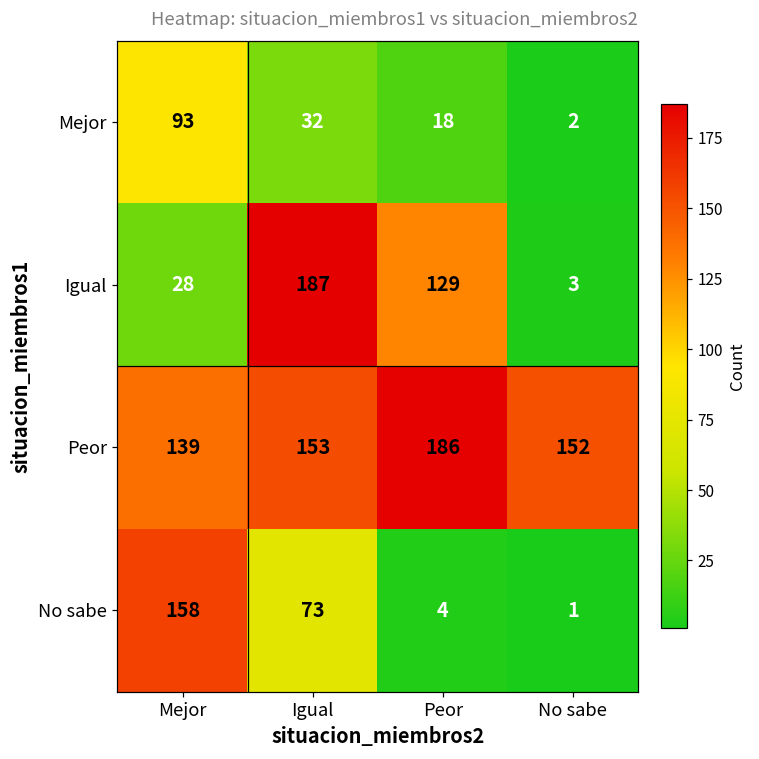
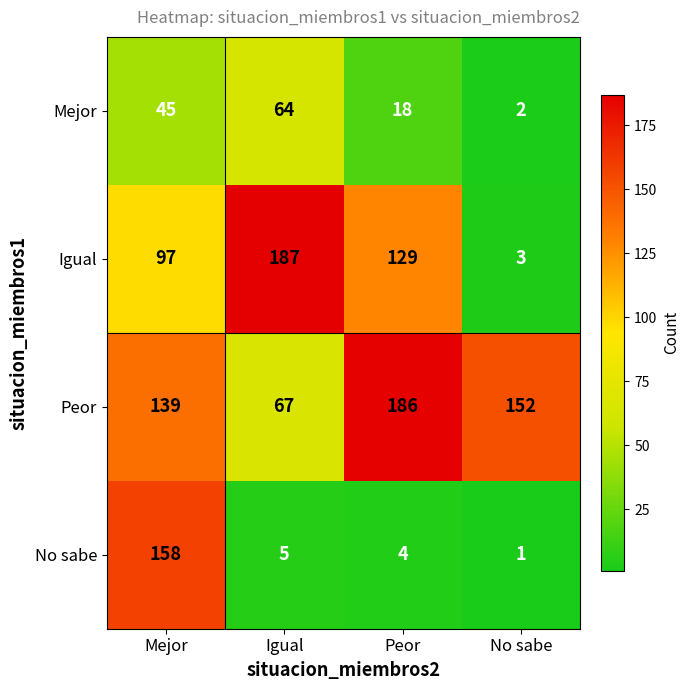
  {
    "Mejor": {
-     "Mejor": 93,
-     "Igual": 32,
+     "Mejor": 45,
+     "Igual": 64,
      "Peor": 18,
      "No sabe": 2
    },
    "Igual": {
-     "Mejor": 28,
+     "Mejor": 97,
      "Igual": 187,
      "Peor": 129,
      "No sabe": 3
    },
    "Peor": {
      "Mejor": 139,
-     "Igual": 153,
+     "Igual": 67,
      "Peor": 186,
      "No sabe": 152
    },
    "No sabe": {
      "Mejor": 158,
-     "Igual": 73,
+     "Igual": 5,
      "Peor": 4,
      "No sabe": 1
    }
  }
